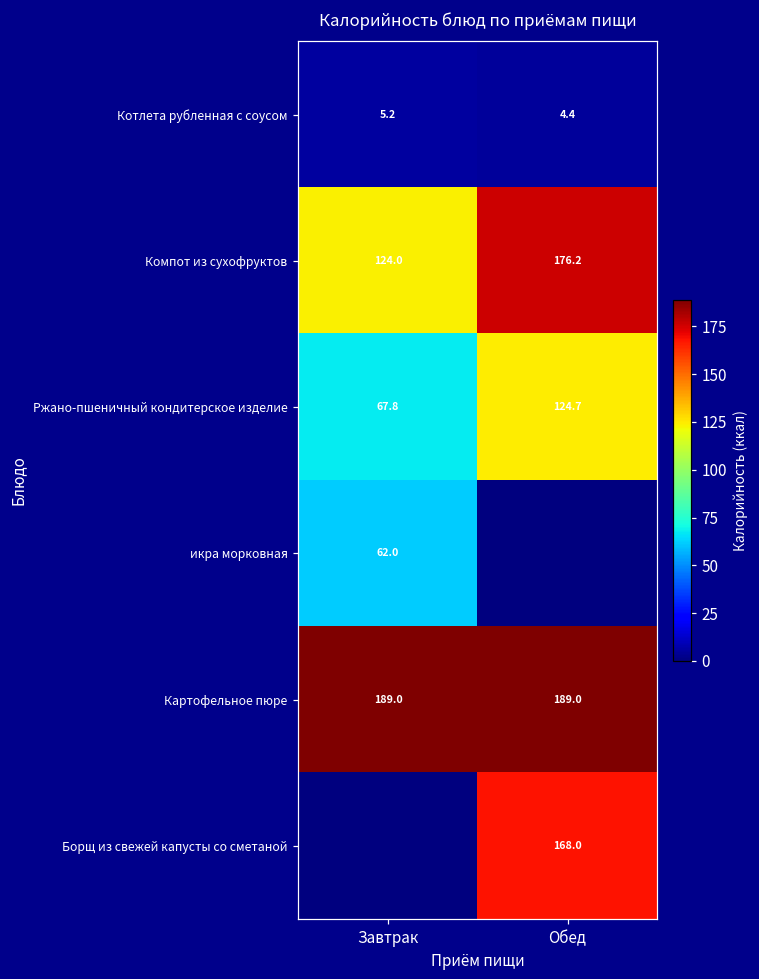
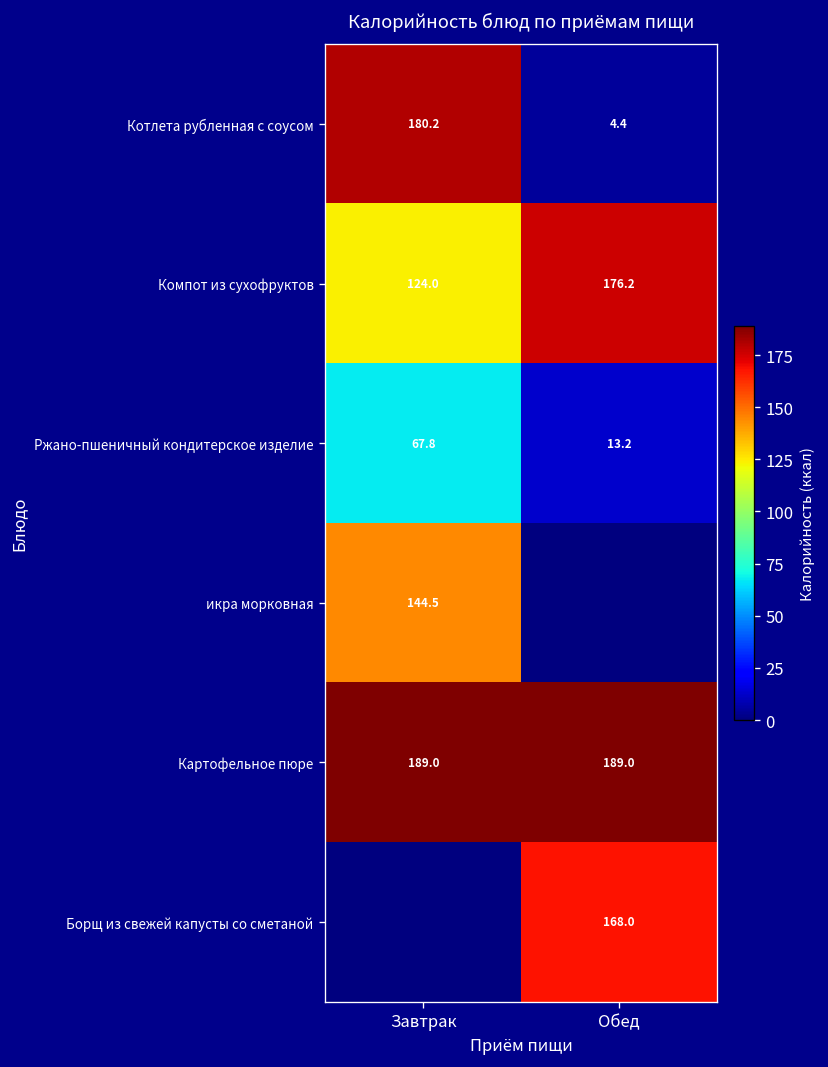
  {
    "Котлета рубленная с соусом": {
-     "Завтрак": 5.2,
+     "Завтрак": 180.2,
      "Обед": 4.4
    },
    "Компот из сухофруктов": {
      "Завтрак": 124.0,
      "Обед": 176.2
    },
    "Ржано-пшеничный кондитерское изделие": {
      "Завтрак": 67.8,
-     "Обед": 124.7
+     "Обед": 13.2
    },
    "икра морковная": {
-     "Завтрак": 62.0
+     "Завтрак": 144.5
    },
    "Картофельное пюре": {
      "Завтрак": 189.0,
      "Обед": 189.0
    },
    "Борщ из свежей капусты со сметаной": {
      "Обед": 168.0
    }
  }
